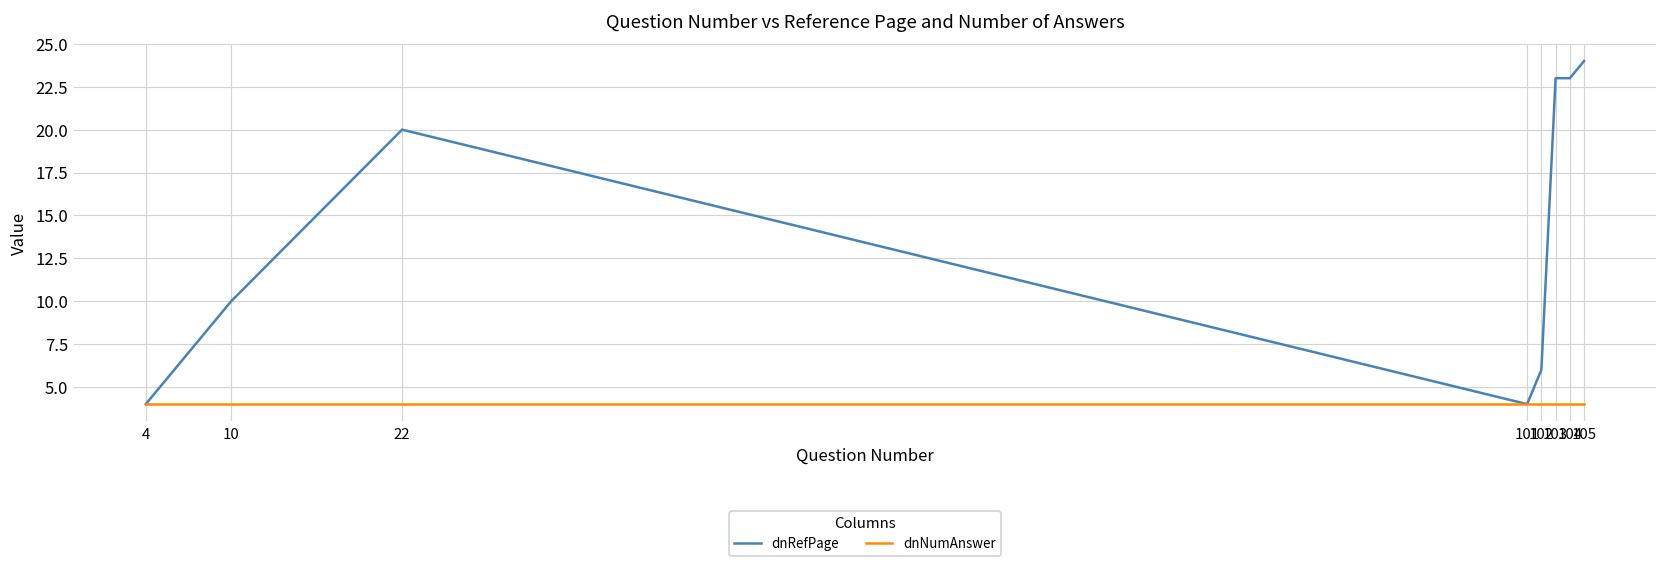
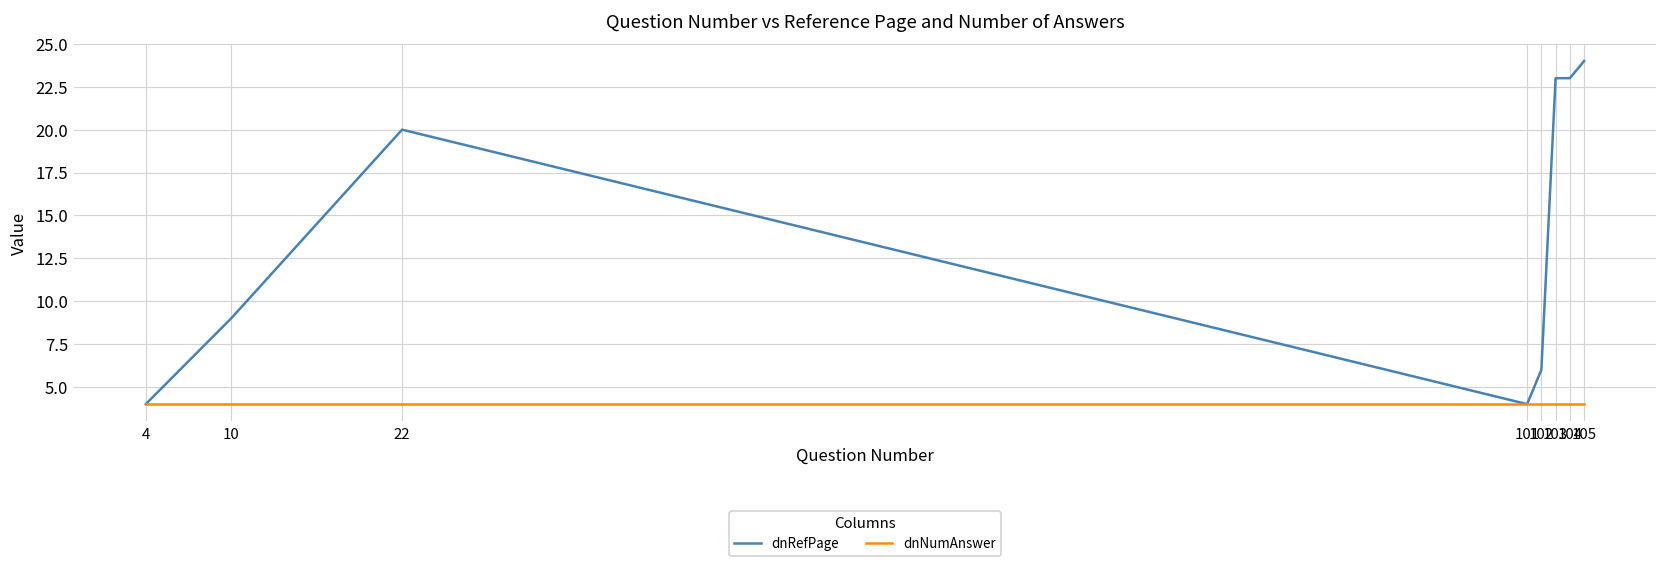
  {
    "dnRefPage": {
-     "10": 10,
+     "10": 9,
      "22": 20
    },
    "dnNumAnswer": {
      "10": 4,
      "22": 4
    }
  }
